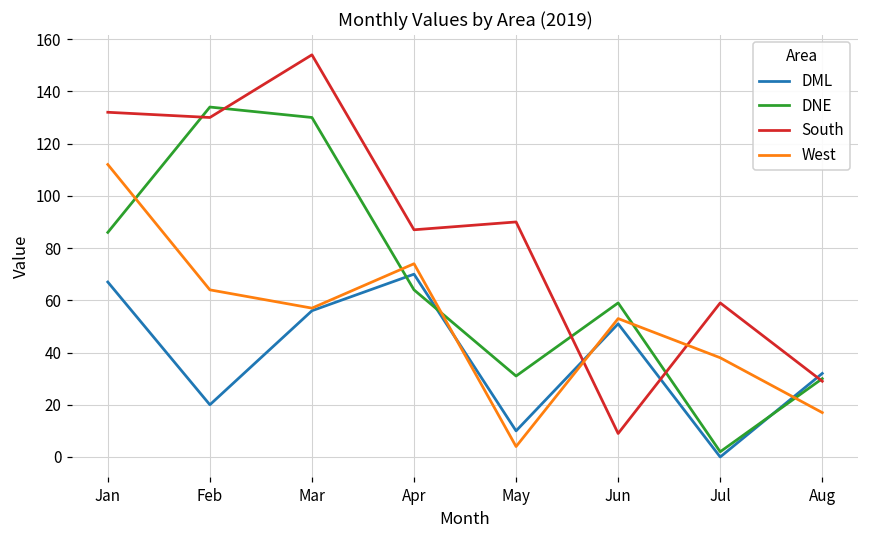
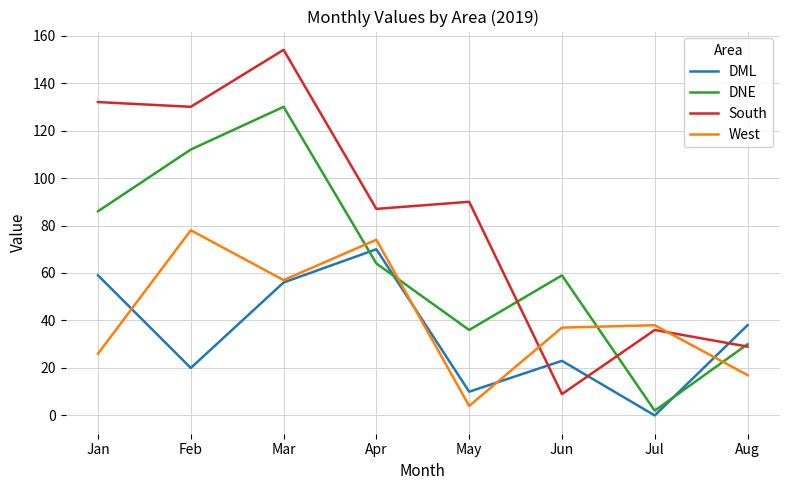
  {
    "DML": {
-     "Jan": 67,
+     "Jan": 59,
      "Feb": 20,
      "Apr": 70,
      "May": 10,
-     "Jun": 51,
+     "Jun": 23,
      "Jul": 0,
-     "Aug": 32
+     "Aug": 38
    },
    "DNE": {
      "Jan": 86,
-     "Feb": 134,
+     "Feb": 112,
      "Mar": 130,
      "Apr": 64,
-     "May": 31,
+     "May": 36,
      "Jun": 59,
      "Jul": 2
    },
    "South": {
      "Jan": 132,
      "Feb": 130,
      "Mar": 154,
      "Apr": 87,
      "May": 90,
      "Jun": 9,
-     "Jul": 59
+     "Jul": 36
    },
    "West": {
-     "Jan": 112,
-     "Feb": 64,
+     "Jan": 26,
+     "Feb": 78,
      "Apr": 74,
      "May": 4,
-     "Jun": 53,
+     "Jun": 37,
      "Jul": 38,
      "Aug": 17
    }
  }
